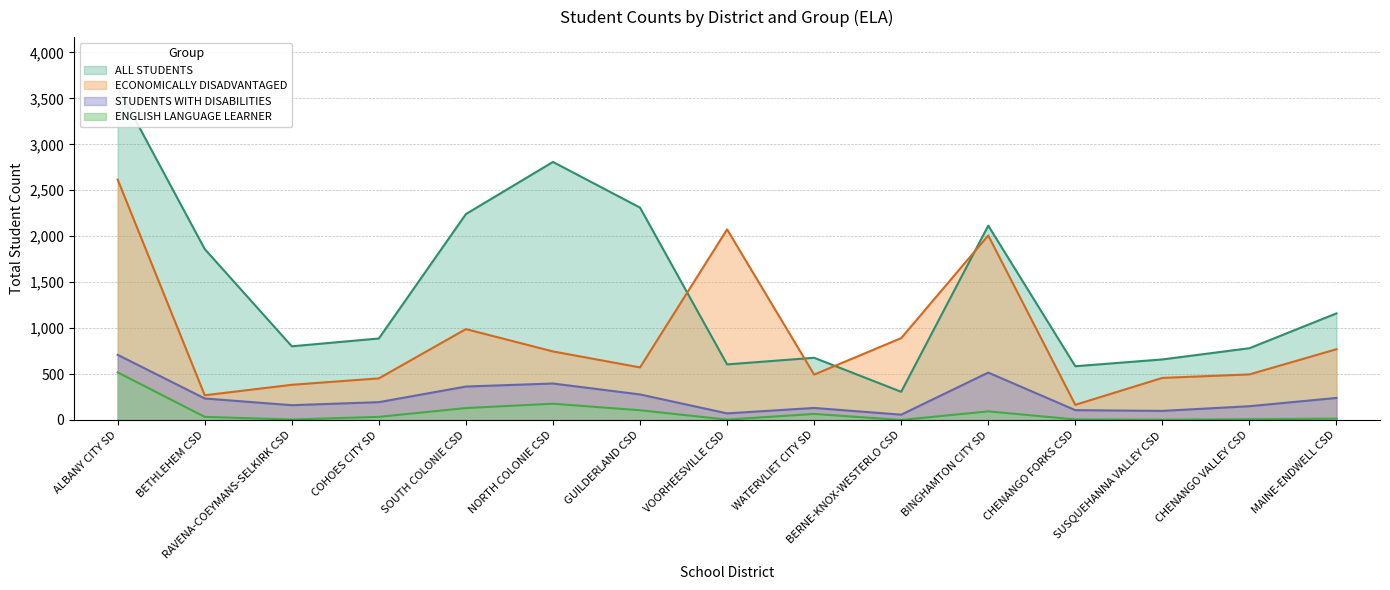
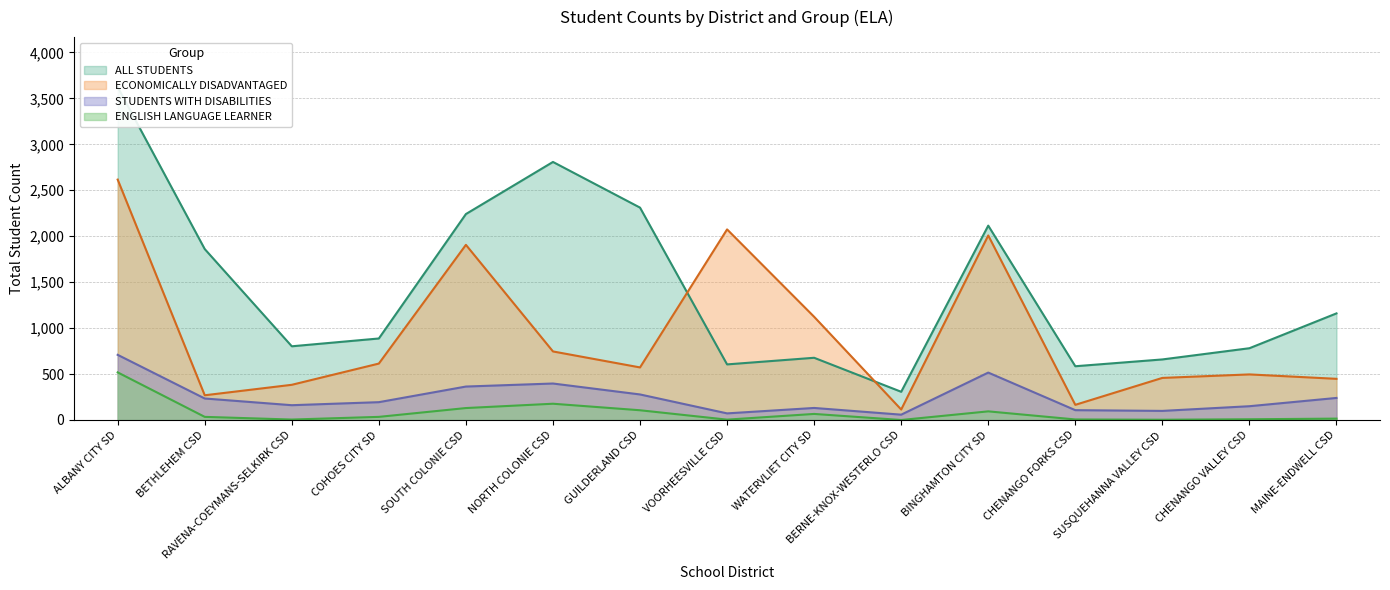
  {
    "ECONOMICALLY DISADVANTAGED": {
      "ALBANY CITY SD": "2,600",
      "BETHLEHEM CSD": "300",
      "RAVENA-COEYMANS-SELKIRK CSD": "400",
-     "COHOES CITY SD": "500",
-     "SOUTH COLONIE CSD": "1,000",
+     "COHOES CITY SD": "600",
+     "SOUTH COLONIE CSD": "1,900",
      "NORTH COLONIE CSD": "700",
      "GUILDERLAND CSD": "600",
      "VOORHEESVILLE CSD": "2,100",
-     "WATERVLIET CITY SD": "500",
-     "BERNE-KNOX-WESTERLO CSD": "900",
+     "WATERVLIET CITY SD": "1,100",
+     "BERNE-KNOX-WESTERLO CSD": "100",
      "BINGHAMTON CITY SD": "2,000",
      "CHENANGO FORKS CSD": "200",
      "SUSQUEHANNA VALLEY CSD": "500",
      "CHENANGO VALLEY CSD": "500",
-     "MAINE-ENDWELL CSD": "800"
+     "MAINE-ENDWELL CSD": "400"
    }
  }
